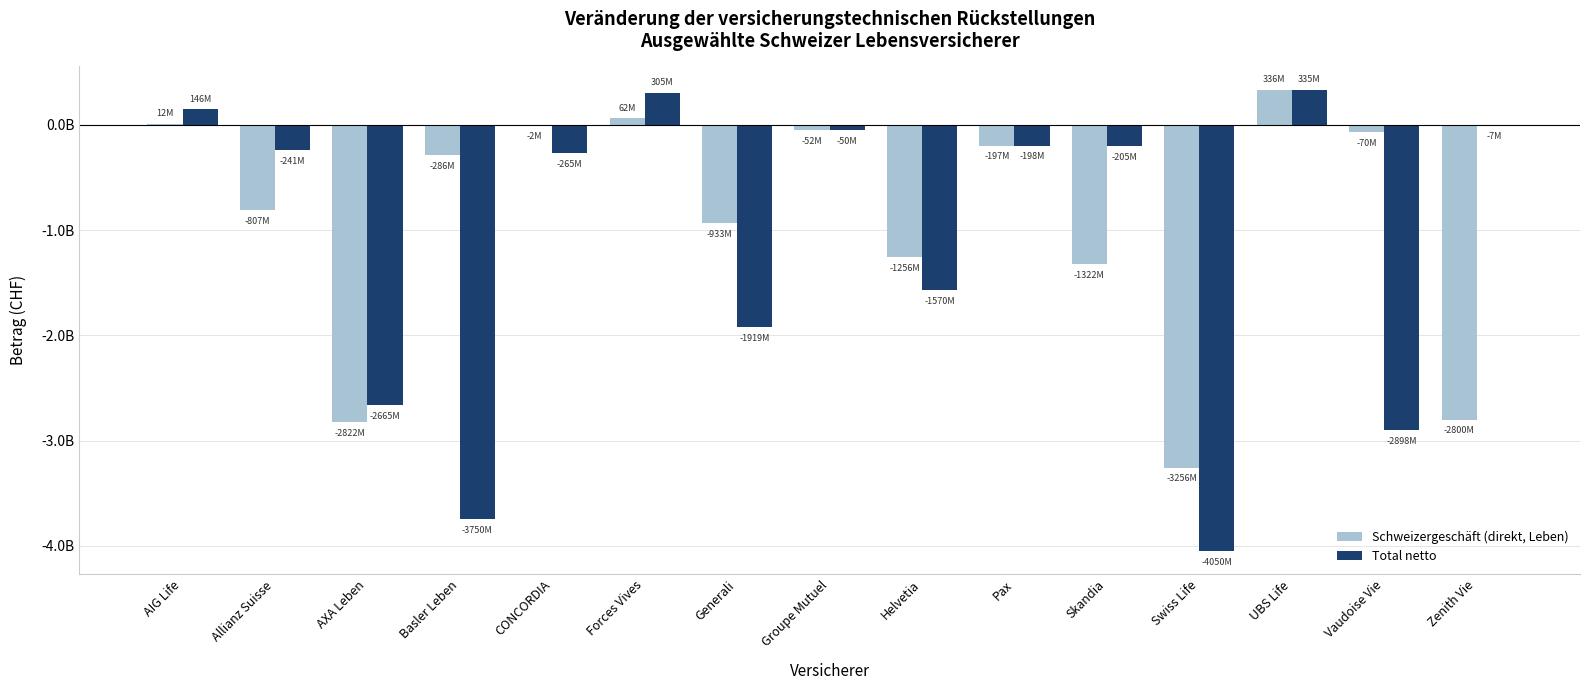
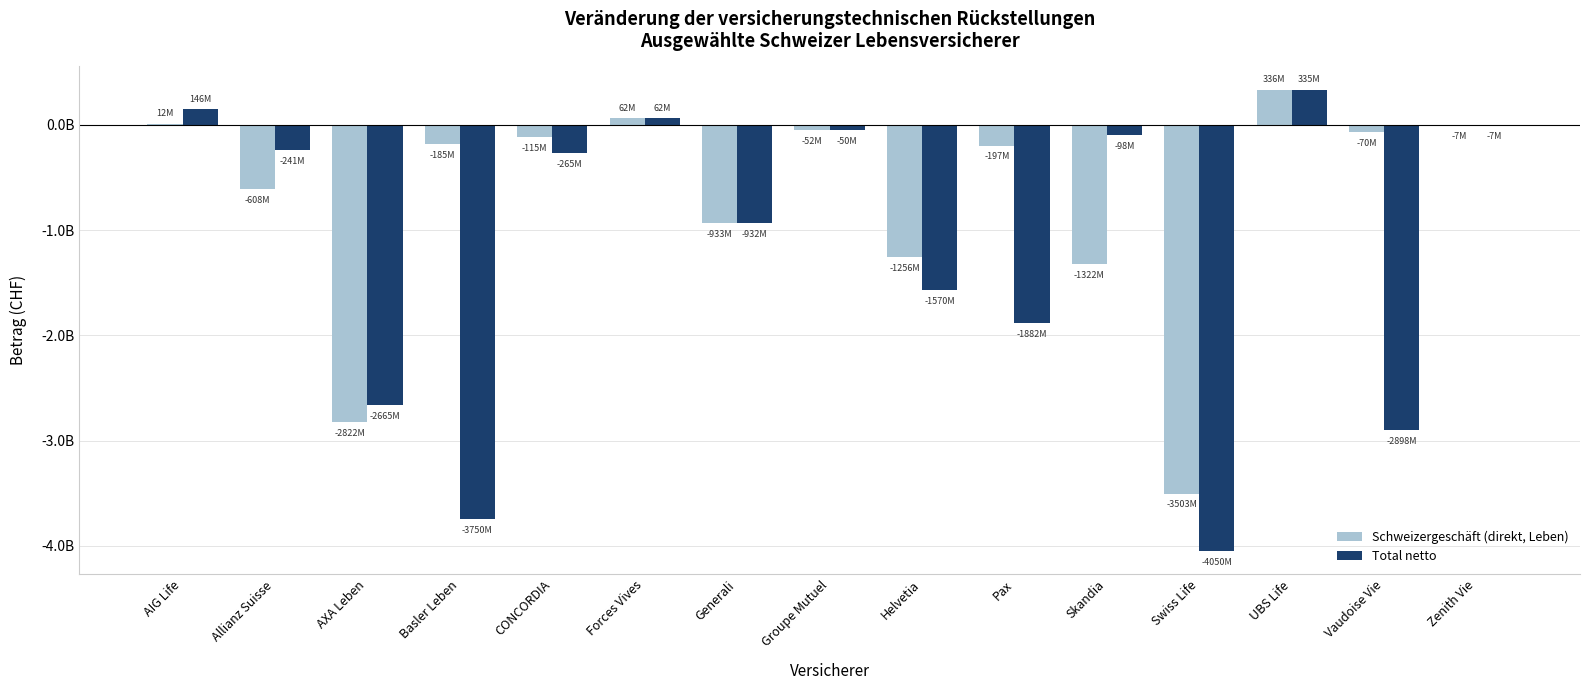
  {
    "Schweizergeschäft (direkt, Leben)": {
      "AIG Life": "12M",
-     "Allianz Suisse": "-807M",
+     "Allianz Suisse": "-608M",
      "AXA Leben": "-2822M",
-     "Basler Leben": "-286M",
-     "CONCORDIA": "-2M",
+     "Basler Leben": "-185M",
+     "CONCORDIA": "-115M",
      "Forces Vives": "62M",
      "Generali": "-933M",
      "Groupe Mutuel": "-52M",
      "Helvetia": "-1256M",
      "Pax": "-197M",
      "Skandia": "-1322M",
-     "Swiss Life": "-3256M",
+     "Swiss Life": "-3503M",
      "UBS Life": "336M",
      "Vaudoise Vie": "-70M",
-     "Zenith Vie": "-2800M"
+     "Zenith Vie": "-7M"
    },
    "Total netto": {
      "AIG Life": "146M",
      "Allianz Suisse": "-241M",
      "AXA Leben": "-2665M",
      "Basler Leben": "-3750M",
      "CONCORDIA": "-265M",
-     "Forces Vives": "305M",
-     "Generali": "-1919M",
+     "Forces Vives": "62M",
+     "Generali": "-932M",
      "Groupe Mutuel": "-50M",
      "Helvetia": "-1570M",
-     "Pax": "-198M",
-     "Skandia": "-205M",
+     "Pax": "-1882M",
+     "Skandia": "-98M",
      "Swiss Life": "-4050M",
      "UBS Life": "335M",
      "Vaudoise Vie": "-2898M",
      "Zenith Vie": "-7M"
    }
  }
